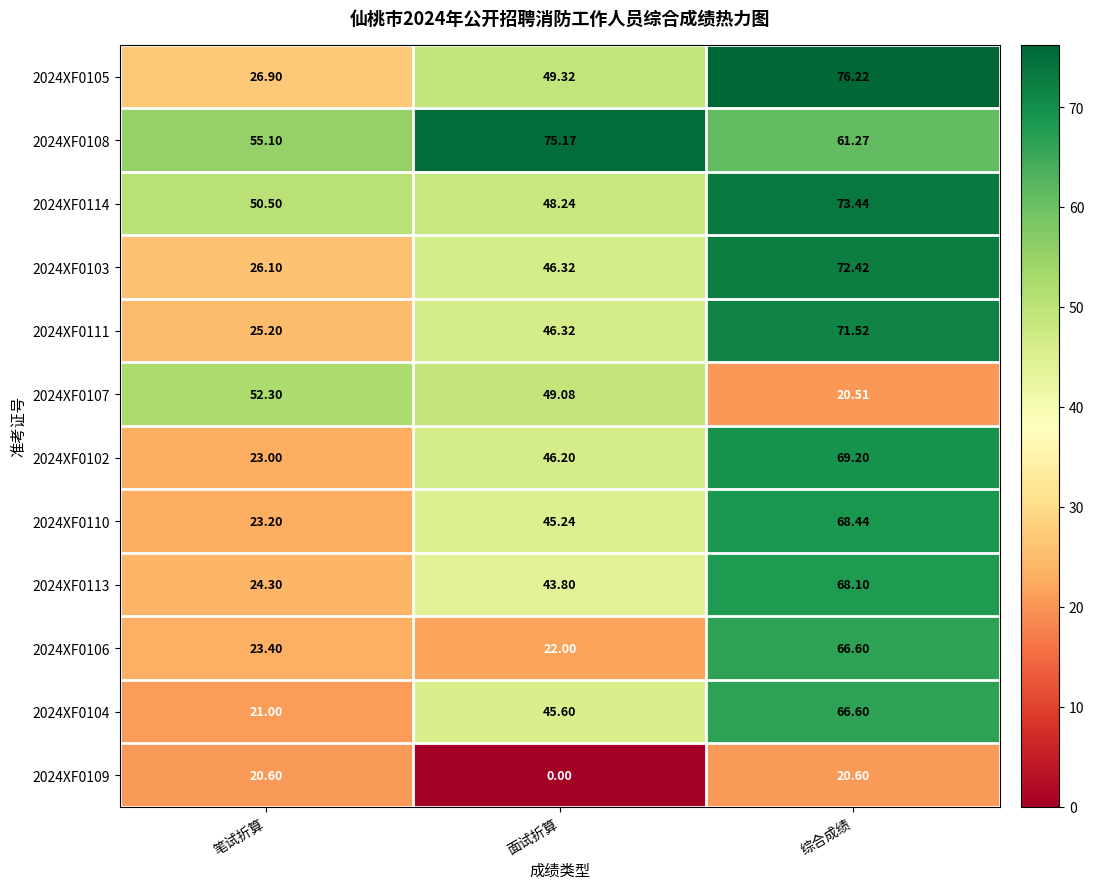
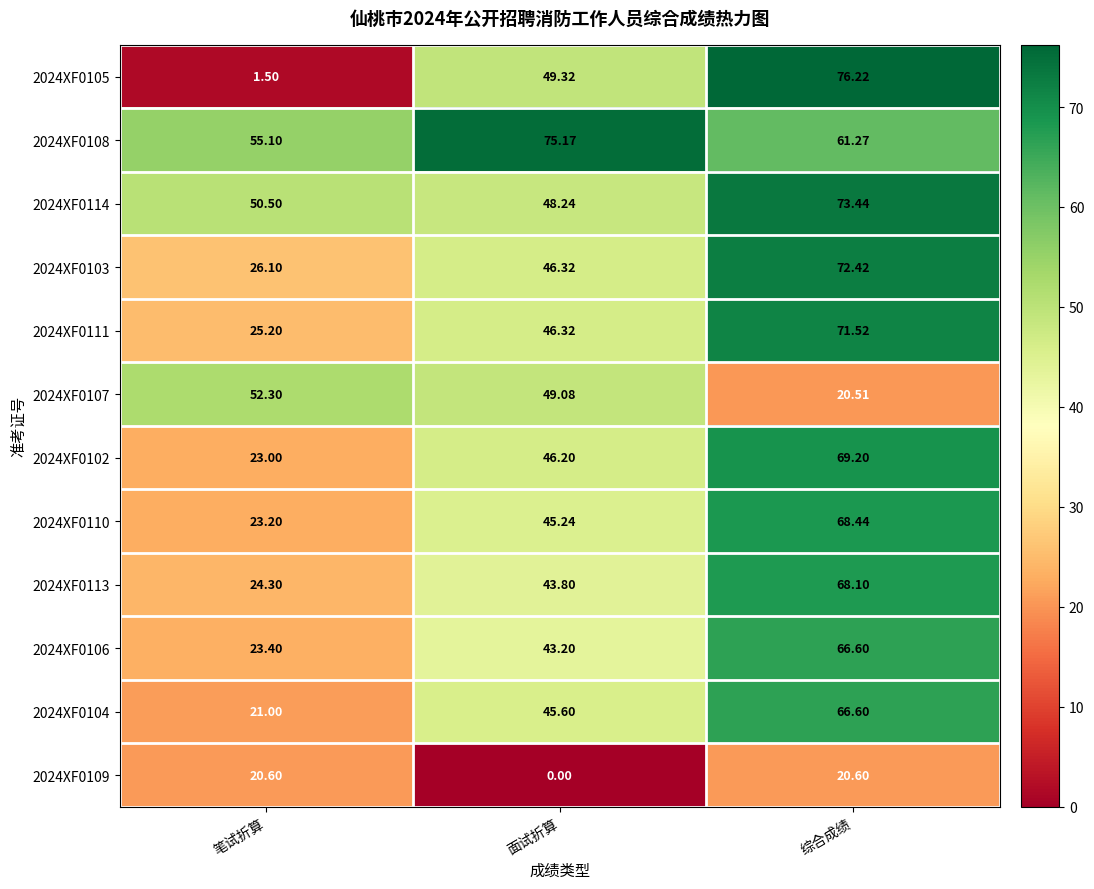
  {
    "2024XF0105": {
-     "笔试折算": 26.90,
+     "笔试折算": 1.50,
      "面试折算": 49.32,
      "综合成绩": 76.22
    },
    "2024XF0108": {
      "笔试折算": 55.10,
      "面试折算": 75.17,
      "综合成绩": 61.27
    },
    "2024XF0114": {
      "笔试折算": 50.50,
      "面试折算": 48.24,
      "综合成绩": 73.44
    },
    "2024XF0103": {
      "笔试折算": 26.10,
      "面试折算": 46.32,
      "综合成绩": 72.42
    },
    "2024XF0111": {
      "笔试折算": 25.20,
      "面试折算": 46.32,
      "综合成绩": 71.52
    },
    "2024XF0107": {
      "笔试折算": 52.30,
      "面试折算": 49.08,
      "综合成绩": 20.51
    },
    "2024XF0102": {
      "笔试折算": 23.00,
      "面试折算": 46.20,
      "综合成绩": 69.20
    },
    "2024XF0110": {
      "笔试折算": 23.20,
      "面试折算": 45.24,
      "综合成绩": 68.44
    },
    "2024XF0113": {
      "笔试折算": 24.30,
      "面试折算": 43.80,
      "综合成绩": 68.10
    },
    "2024XF0106": {
      "笔试折算": 23.40,
-     "面试折算": 22.00,
+     "面试折算": 43.20,
      "综合成绩": 66.60
    },
    "2024XF0104": {
      "笔试折算": 21.00,
      "面试折算": 45.60,
      "综合成绩": 66.60
    },
    "2024XF0109": {
      "笔试折算": 20.60,
      "面试折算": 0.00,
      "综合成绩": 20.60
    }
  }
